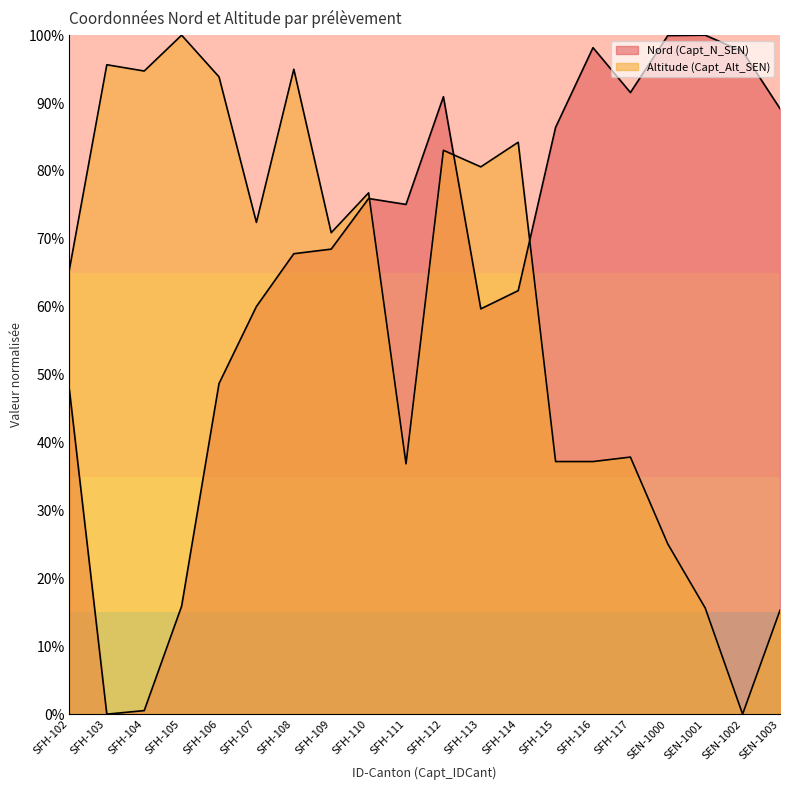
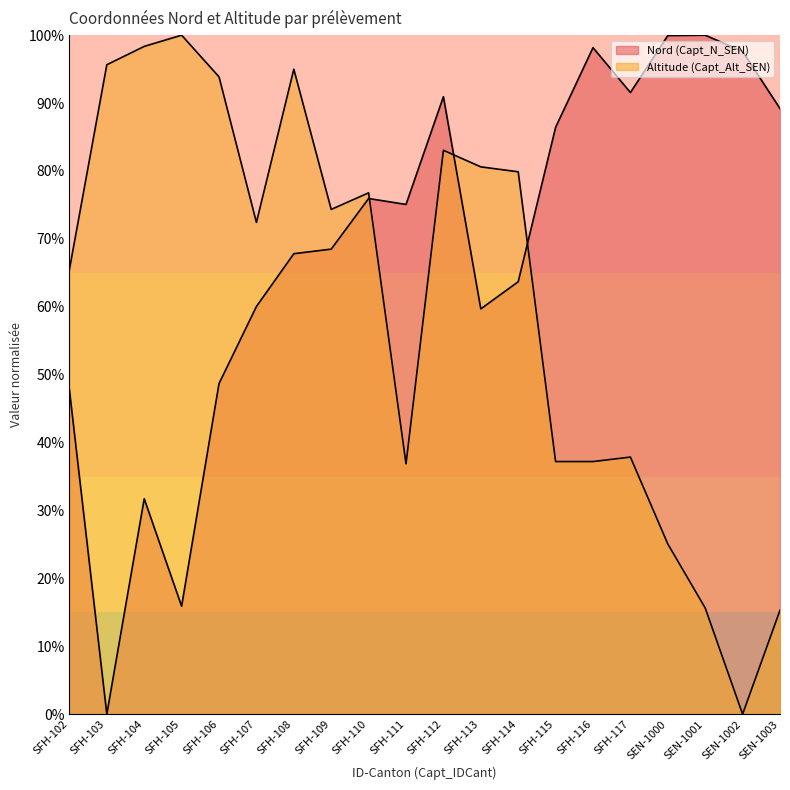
  {
    "Nord (Capt_N_SEN)": {
      "SFH-102": "48%",
      "SFH-103": "0%",
-     "SFH-104": "1%",
+     "SFH-104": "32%",
      "SFH-105": "16%",
      "SFH-106": "49%",
      "SFH-107": "60%",
      "SFH-108": "68%",
      "SFH-109": "68%",
      "SFH-110": "76%",
      "SFH-111": "75%",
      "SFH-112": "91%",
      "SFH-113": "60%",
-     "SFH-114": "62%",
+     "SFH-114": "64%",
      "SFH-115": "86%",
      "SFH-116": "98%",
      "SFH-117": "92%",
      "SEN-1000": "100%",
      "SEN-1001": "100%",
      "SEN-1003": "89%"
    },
    "Altitude (Capt_Alt_SEN)": {
      "SFH-102": "66%",
      "SFH-103": "96%",
-     "SFH-104": "95%",
+     "SFH-104": "98%",
      "SFH-105": "100%",
      "SFH-106": "94%",
      "SFH-107": "72%",
      "SFH-108": "95%",
-     "SFH-109": "71%",
+     "SFH-109": "74%",
      "SFH-110": "77%",
      "SFH-111": "37%",
      "SFH-112": "83%",
      "SFH-113": "81%",
-     "SFH-114": "84%",
+     "SFH-114": "80%",
      "SFH-115": "37%",
      "SFH-116": "37%",
      "SFH-117": "38%",
      "SEN-1000": "25%",
      "SEN-1001": "16%",
      "SEN-1002": "0%",
      "SEN-1003": "15%"
    }
  }
